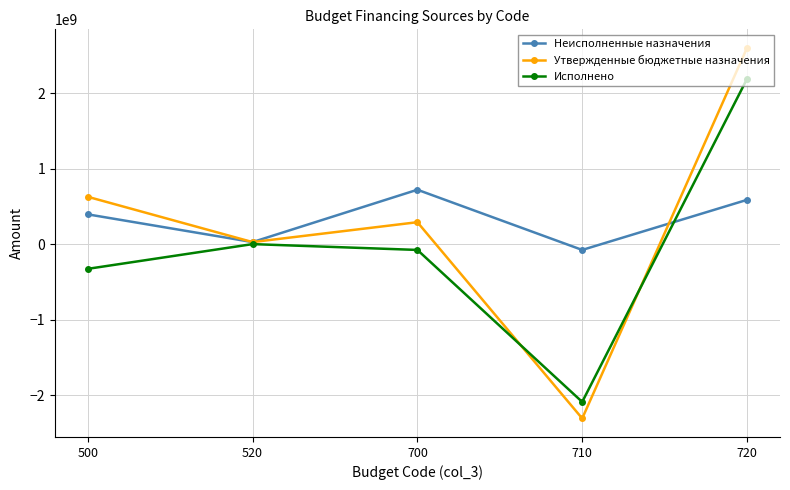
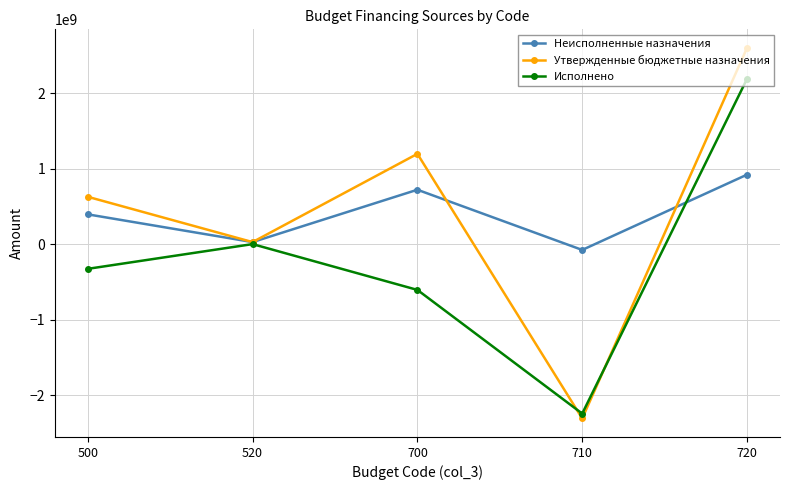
  {
    "Неисполненные назначения": {
      "500": 400000000,
      "700": 700000000,
      "710": -100000000,
-     "720": 600000000
+     "720": 900000000
    },
    "Утвержденные бюджетные назначения": {
      "500": 600000000,
-     "700": 300000000,
+     "700": 1200000000,
      "710": -2300000000
    },
    "Исполнено": {
      "500": -300000000,
-     "700": -100000000,
-     "710": -2100000000
+     "700": -600000000,
+     "710": -2200000000
    }
  }
